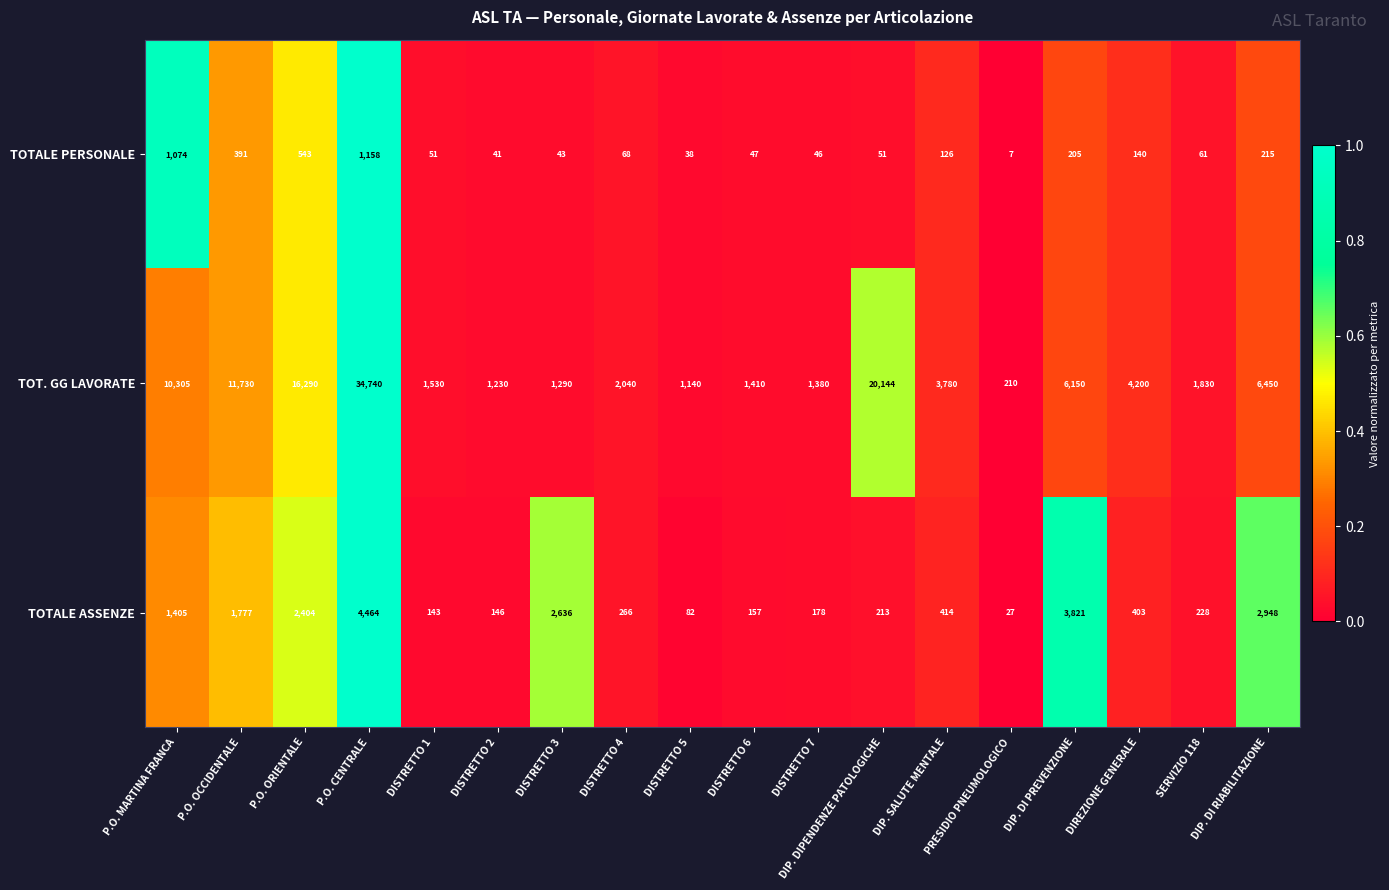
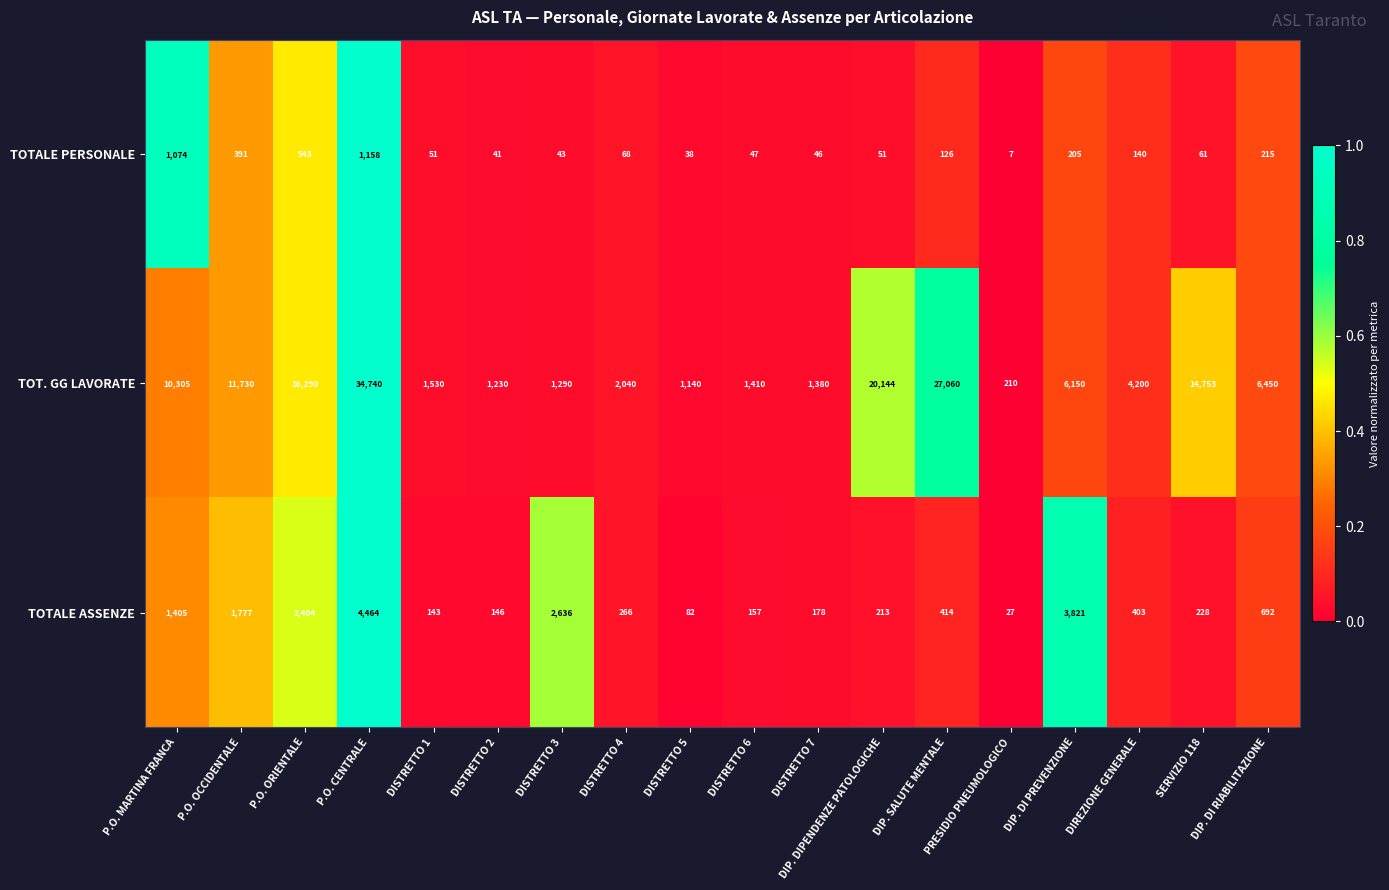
  {
    "TOTALE PERSONALE": {
      "P.O. MARTINA FRANCA": "1,074",
      "P.O. OCCIDENTALE": "391",
      "P.O. ORIENTALE": "543",
      "P.O. CENTRALE": "1,158",
      "DISTRETTO 1": "51",
      "DISTRETTO 2": "41",
      "DISTRETTO 3": "43",
      "DISTRETTO 4": "68",
      "DISTRETTO 5": "38",
      "DISTRETTO 6": "47",
      "DISTRETTO 7": "46",
      "DIP. DIPENDENZE PATOLOGICHE": "51",
      "DIP. SALUTE MENTALE": "126",
      "PRESIDIO PNEUMOLOGICO": "7",
      "DIP. DI PREVENZIONE": "205",
      "DIREZIONE GENERALE": "140",
      "SERVIZIO 118": "61",
      "DIP. DI RIABILITAZIONE": "215"
    },
    "TOT. GG LAVORATE": {
      "P.O. MARTINA FRANCA": "10,305",
      "P.O. OCCIDENTALE": "11,730",
      "P.O. ORIENTALE": "16,290",
      "P.O. CENTRALE": "34,740",
      "DISTRETTO 1": "1,530",
      "DISTRETTO 2": "1,230",
      "DISTRETTO 3": "1,290",
      "DISTRETTO 4": "2,040",
      "DISTRETTO 5": "1,140",
      "DISTRETTO 6": "1,410",
      "DISTRETTO 7": "1,380",
      "DIP. DIPENDENZE PATOLOGICHE": "20,144",
-     "DIP. SALUTE MENTALE": "3,780",
+     "DIP. SALUTE MENTALE": "27,060",
      "PRESIDIO PNEUMOLOGICO": "210",
      "DIP. DI PREVENZIONE": "6,150",
      "DIREZIONE GENERALE": "4,200",
-     "SERVIZIO 118": "1,830",
+     "SERVIZIO 118": "14,753",
      "DIP. DI RIABILITAZIONE": "6,450"
    },
    "TOTALE ASSENZE": {
      "P.O. MARTINA FRANCA": "1,405",
      "P.O. OCCIDENTALE": "1,777",
      "P.O. ORIENTALE": "2,404",
      "P.O. CENTRALE": "4,464",
      "DISTRETTO 1": "143",
      "DISTRETTO 2": "146",
      "DISTRETTO 3": "2,636",
      "DISTRETTO 4": "266",
      "DISTRETTO 5": "82",
      "DISTRETTO 6": "157",
      "DISTRETTO 7": "178",
      "DIP. DIPENDENZE PATOLOGICHE": "213",
      "DIP. SALUTE MENTALE": "414",
      "PRESIDIO PNEUMOLOGICO": "27",
      "DIP. DI PREVENZIONE": "3,821",
      "DIREZIONE GENERALE": "403",
      "SERVIZIO 118": "228",
-     "DIP. DI RIABILITAZIONE": "2,948"
+     "DIP. DI RIABILITAZIONE": "692"
    }
  }
